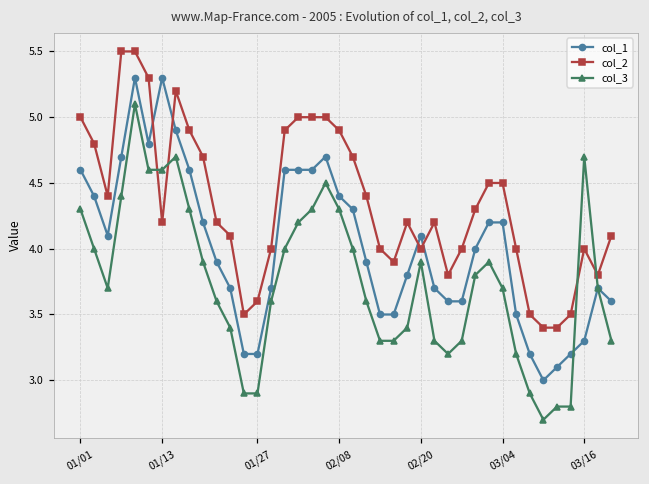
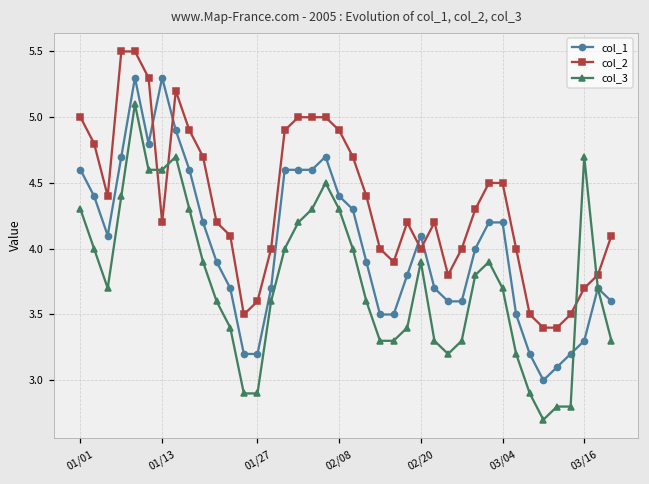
  {
    "col_1": {
      "01/01": 4.6,
      "01/13": 5.3,
      "01/27": 3.2,
      "02/08": 4.4,
      "02/20": 4.1,
      "03/04": 4.2,
      "03/16": 3.3
    },
    "col_2": {
      "01/01": 5.0,
      "01/13": 4.2,
      "01/27": 3.6,
      "02/08": 4.9,
      "02/20": 4.0,
      "03/04": 4.5,
-     "03/16": 4.0
+     "03/16": 3.7
    },
    "col_3": {
      "01/01": 4.3,
      "01/13": 4.6,
      "01/27": 2.9,
      "02/08": 4.3,
      "02/20": 3.9,
      "03/04": 3.7,
      "03/16": 4.7
    }
  }
